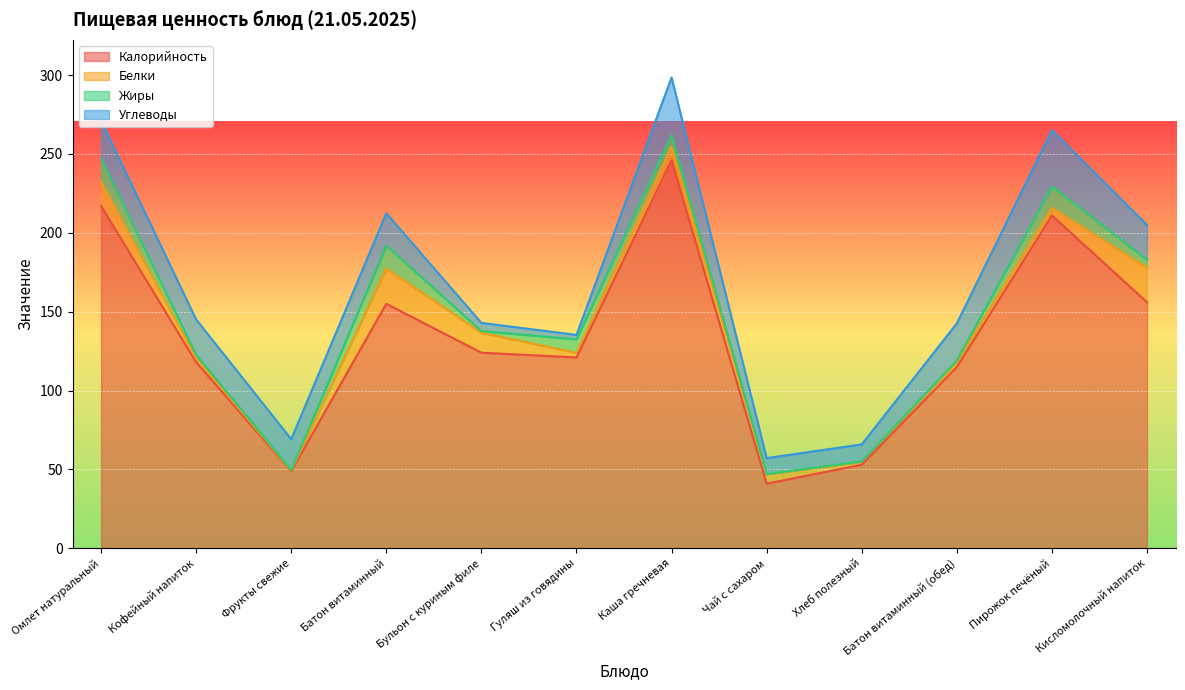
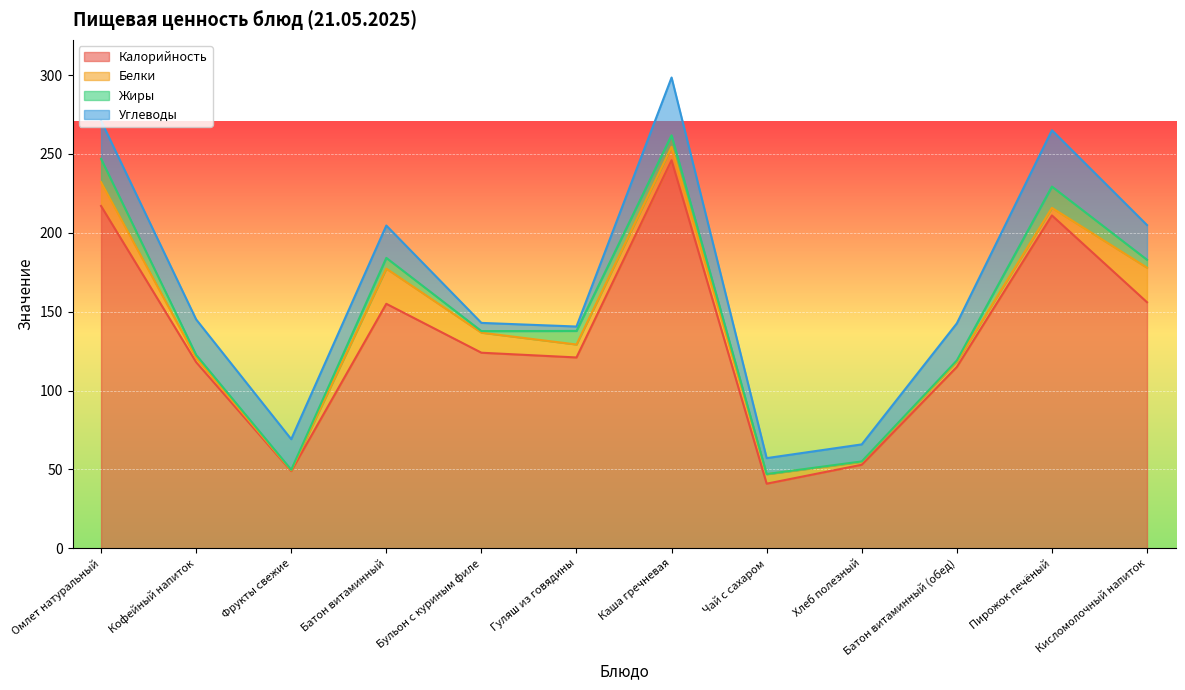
  {
    "Калорийность": {
      "Омлет натуральный": 217,
      "Кофейный напиток": 118,
      "Батон витаминный": 155,
      "Бульон с куриным филе": 124,
      "Гуляш из говядины": 121,
      "Каша гречневая": 246,
      "Чай с сахаром": 41,
      "Хлеб полезный": 53,
      "Батон витаминный (обед)": 115,
      "Пирожок печёный": 211,
      "Кисломолочный напиток": 156
    },
    "Белки": {
      "Омлет натуральный": 15,
      "Кофейный напиток": 3,
      "Батон витаминный": 22,
-     "Гуляш из говядины": 3,
+     "Гуляш из говядины": 8,
      "Каша гречневая": 9,
      "Пирожок печёный": 5,
      "Кисломолочный напиток": 22
    },
    "Жиры": {
      "Омлет натуральный": 15,
      "Кофейный напиток": 2,
-     "Батон витаминный": 15,
+     "Батон витаминный": 7,
      "Гуляш из говядины": 9,
      "Каша гречневая": 7,
      "Пирожок печёный": 14,
      "Кисломолочный напиток": 5
    },
    "Углеводы": {
      "Кофейный напиток": 23,
      "Фрукты свежие": 19,
      "Батон витаминный": 21,
      "Бульон с куриным филе": 5,
      "Гуляш из говядины": 3,
      "Каша гречневая": 37,
      "Чай с сахаром": 10,
      "Хлеб полезный": 11,
      "Батон витаминный (обед)": 24,
      "Пирожок печёный": 36,
      "Кисломолочный напиток": 22
    }
  }
